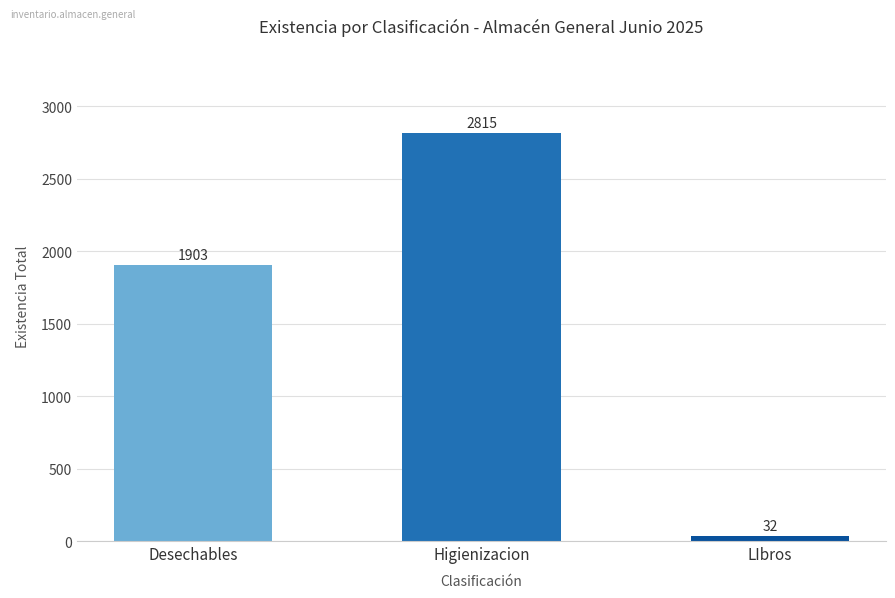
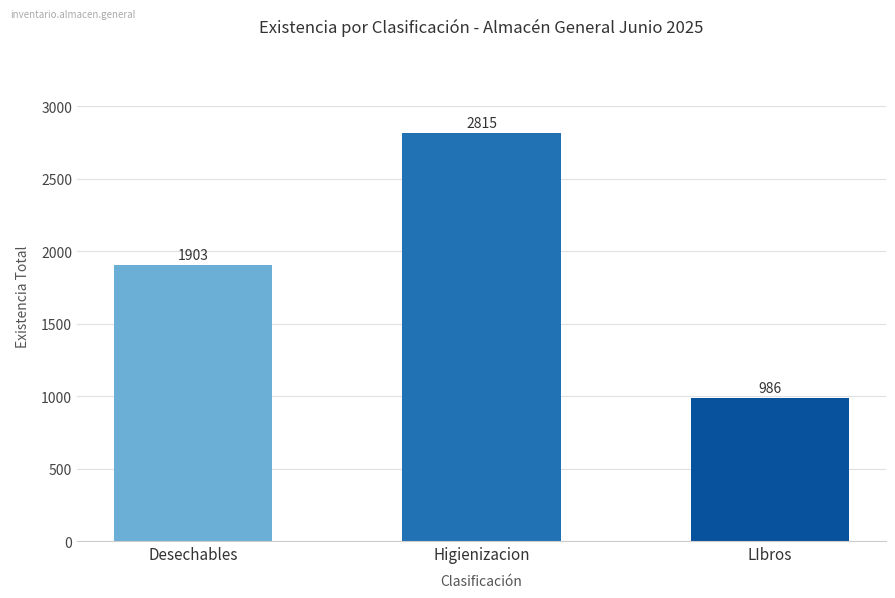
  {
    "Desechables": 1903,
    "Higienizacion": 2815,
-   "LIbros": 32
+   "LIbros": 986
  }
